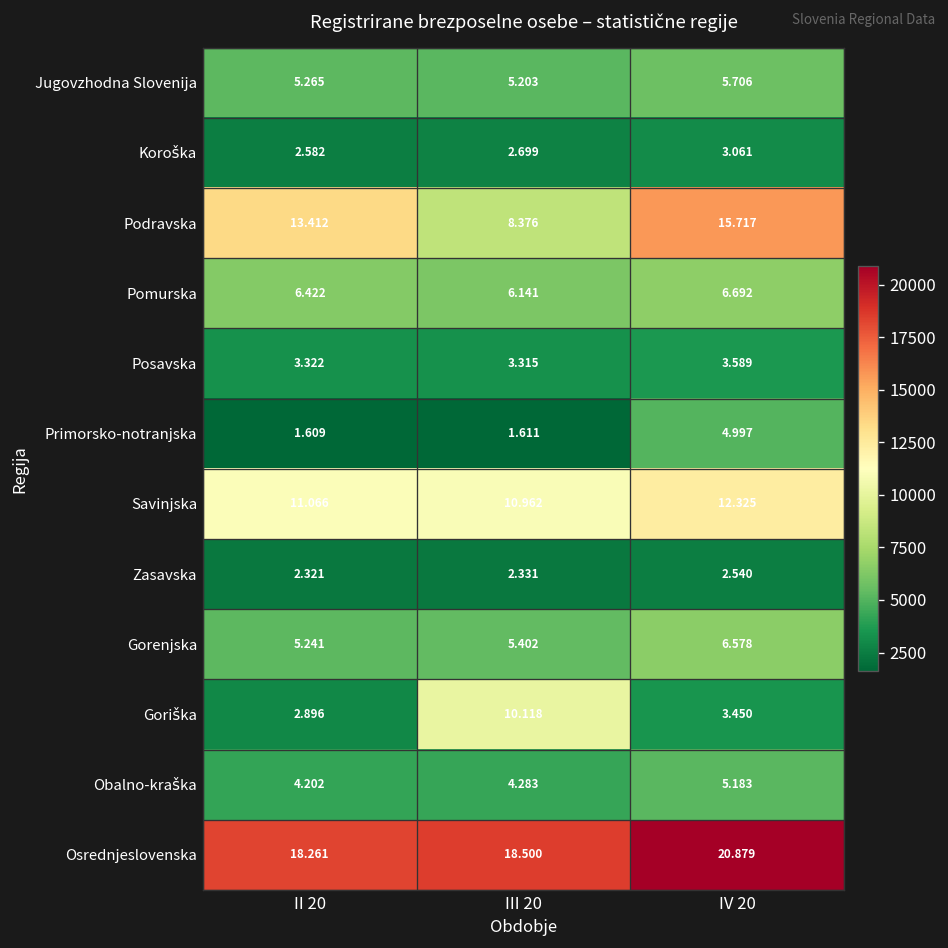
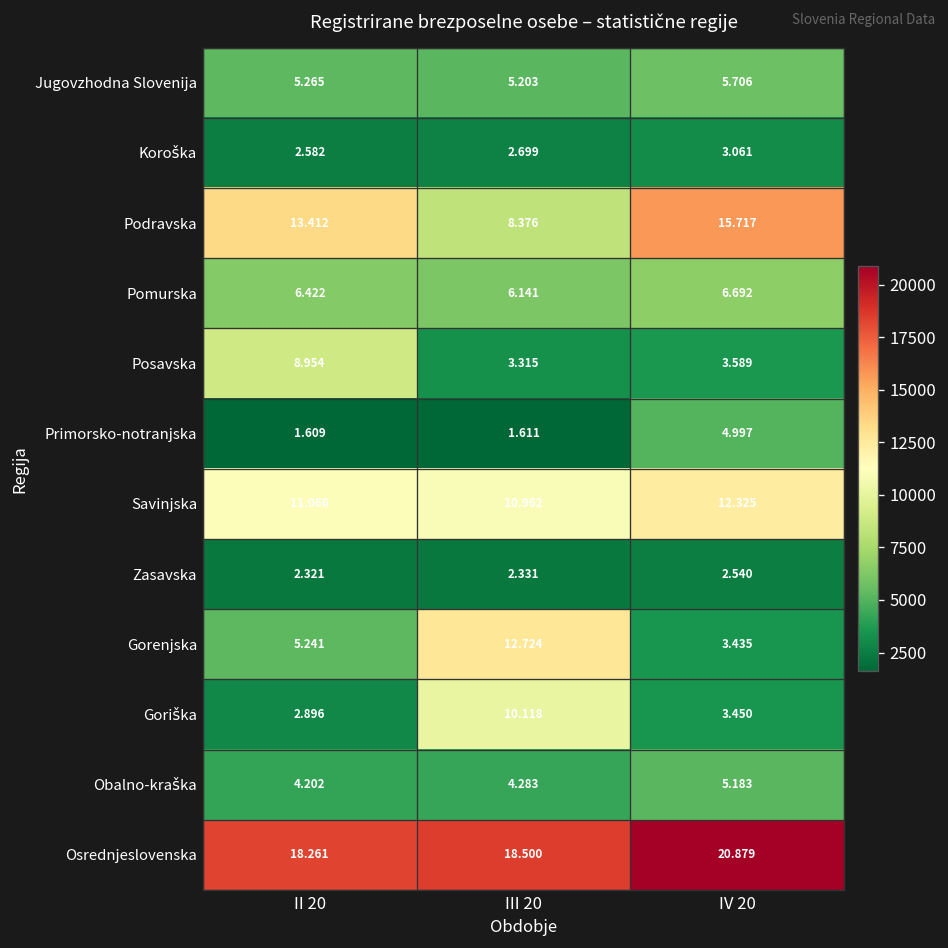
  {
    "Jugovzhodna Slovenija": {
      "II 20": 5.265,
      "III 20": 5.203,
      "IV 20": 5.706
    },
    "Koroška": {
      "II 20": 2.582,
      "III 20": 2.699,
      "IV 20": 3.061
    },
    "Podravska": {
      "II 20": 13.412,
      "III 20": 8.376,
      "IV 20": 15.717
    },
    "Pomurska": {
      "II 20": 6.422,
      "III 20": 6.141,
      "IV 20": 6.692
    },
    "Posavska": {
-     "II 20": 3.322,
+     "II 20": 8.954,
      "III 20": 3.315,
      "IV 20": 3.589
    },
    "Primorsko-notranjska": {
      "II 20": 1.609,
      "III 20": 1.611,
      "IV 20": 4.997
    },
    "Savinjska": {
      "II 20": 11.066,
      "III 20": 10.962,
      "IV 20": 12.325
    },
    "Zasavska": {
      "II 20": 2.321,
      "III 20": 2.331,
      "IV 20": 2.540
    },
    "Gorenjska": {
      "II 20": 5.241,
-     "III 20": 5.402,
-     "IV 20": 6.578
+     "III 20": 12.724,
+     "IV 20": 3.435
    },
    "Goriška": {
      "II 20": 2.896,
      "III 20": 10.118,
      "IV 20": 3.450
    },
    "Obalno-kraška": {
      "II 20": 4.202,
      "III 20": 4.283,
      "IV 20": 5.183
    },
    "Osrednjeslovenska": {
      "II 20": 18.261,
      "III 20": 18.500,
      "IV 20": 20.879
    }
  }
